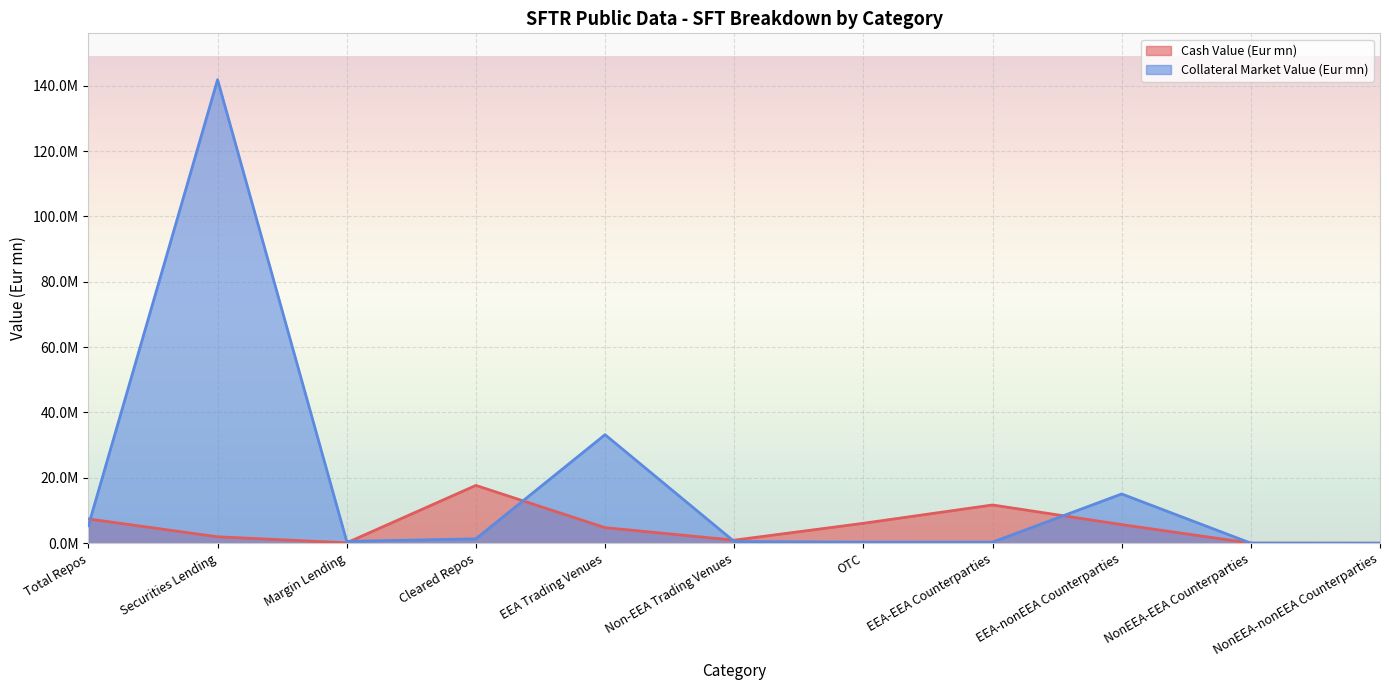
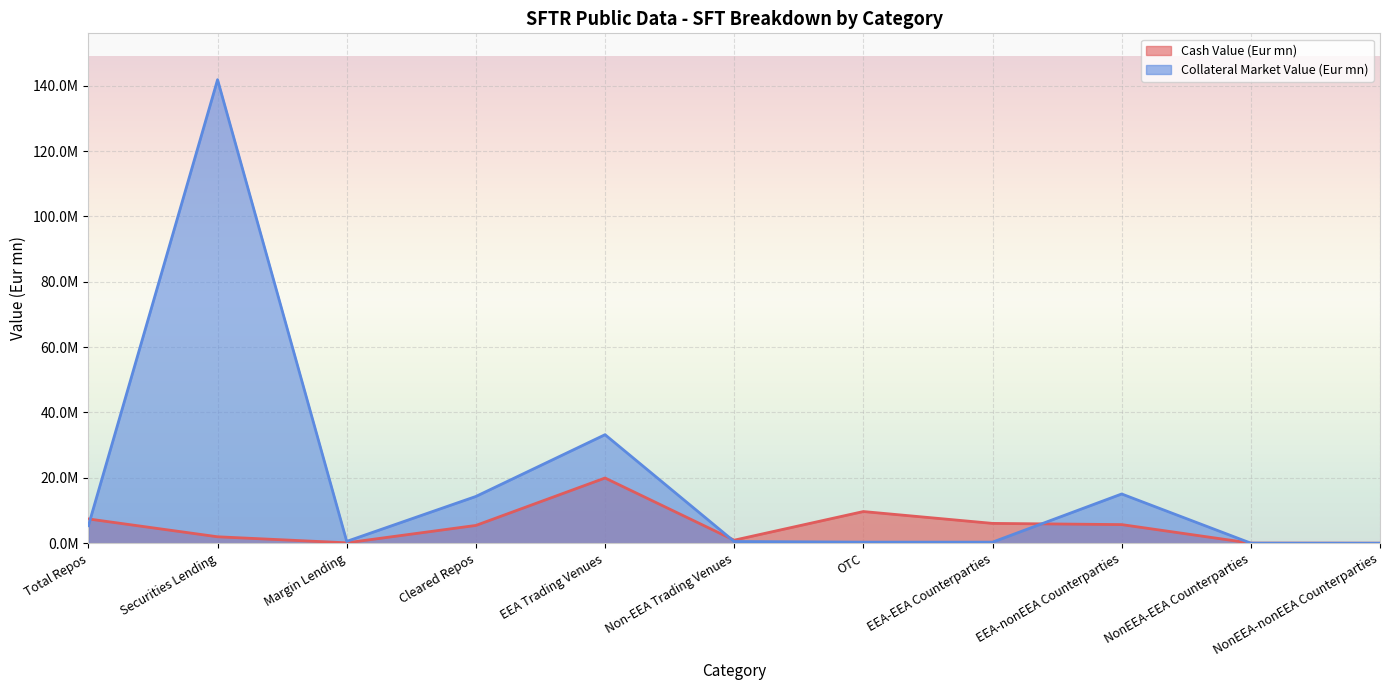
  {
    "Cash Value (Eur mn)": {
      "Total Repos": 7000000,
      "Securities Lending": 2000000,
-     "Cleared Repos": 18000000,
-     "EEA Trading Venues": 5000000,
-     "OTC": 6000000,
-     "EEA-EEA Counterparties": 12000000,
+     "Cleared Repos": 5000000,
+     "EEA Trading Venues": 20000000,
+     "OTC": 10000000,
+     "EEA-EEA Counterparties": 6000000,
      "EEA-nonEEA Counterparties": 6000000
    },
    "Collateral Market Value (Eur mn)": {
      "Total Repos": 5000000,
      "Securities Lending": 142000000,
-     "Cleared Repos": 1000000,
+     "Cleared Repos": 14000000,
      "EEA Trading Venues": 33000000,
      "OTC": 0,
      "EEA-EEA Counterparties": 0,
      "EEA-nonEEA Counterparties": 15000000
    }
  }
